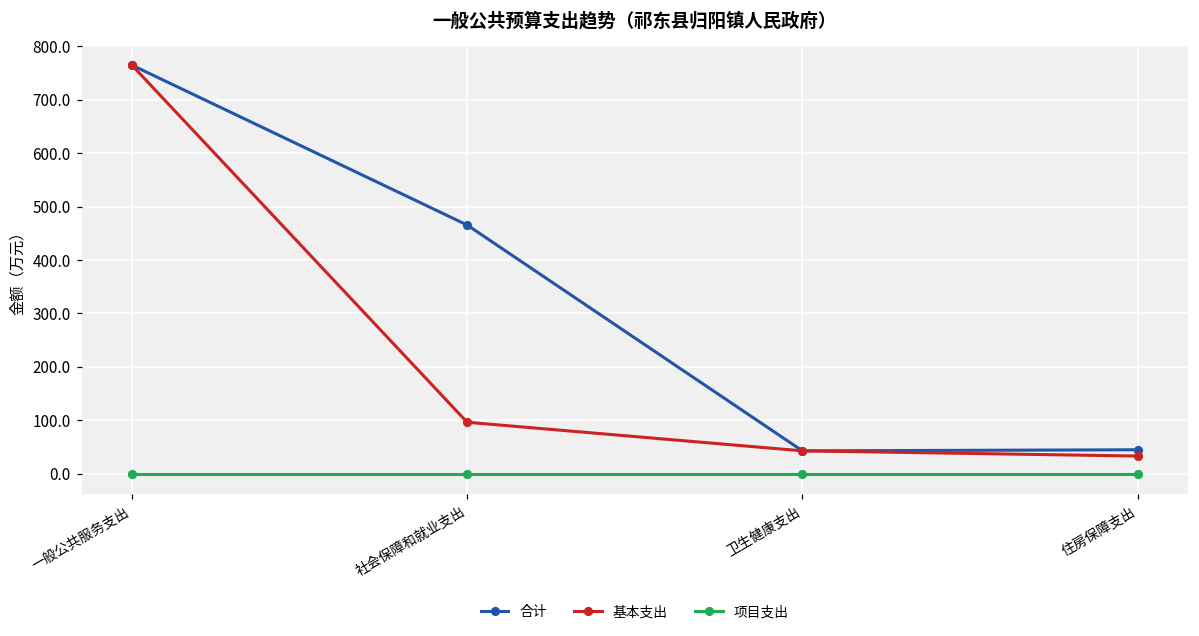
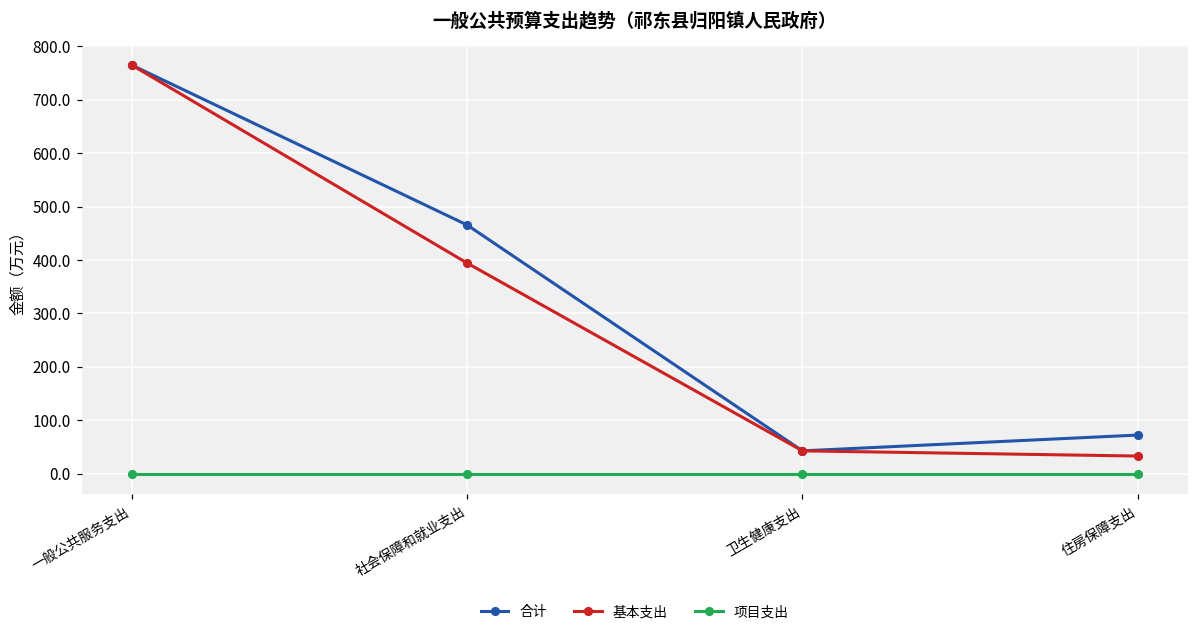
  {
    "合计": {
      "社会保障和就业支出": 470,
-     "住房保障支出": 40
+     "住房保障支出": 70
    },
    "基本支出": {
-     "社会保障和就业支出": 100,
+     "社会保障和就业支出": 390,
      "住房保障支出": 30
    },
    "项目支出": {
      "一般公共服务支出": 0,
      "社会保障和就业支出": 0,
      "卫生健康支出": 0,
      "住房保障支出": 0
    }
  }
